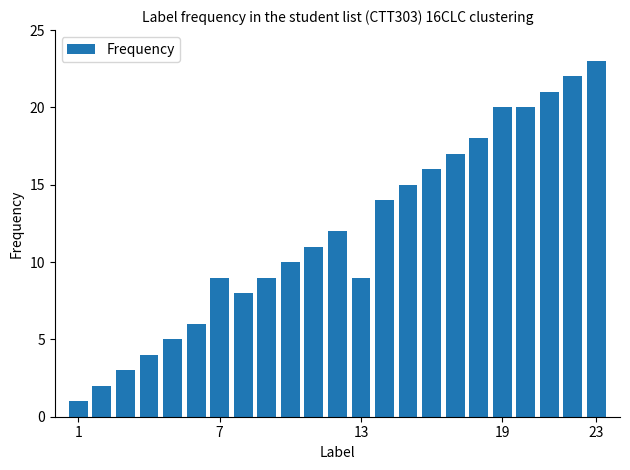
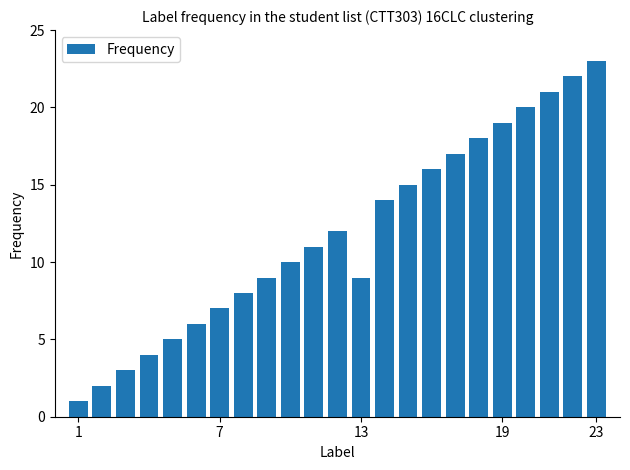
  {
    "1": 1,
-   "7": 9,
+   "7": 7,
    "13": 9,
-   "19": 20,
+   "19": 19,
    "23": 23
  }
